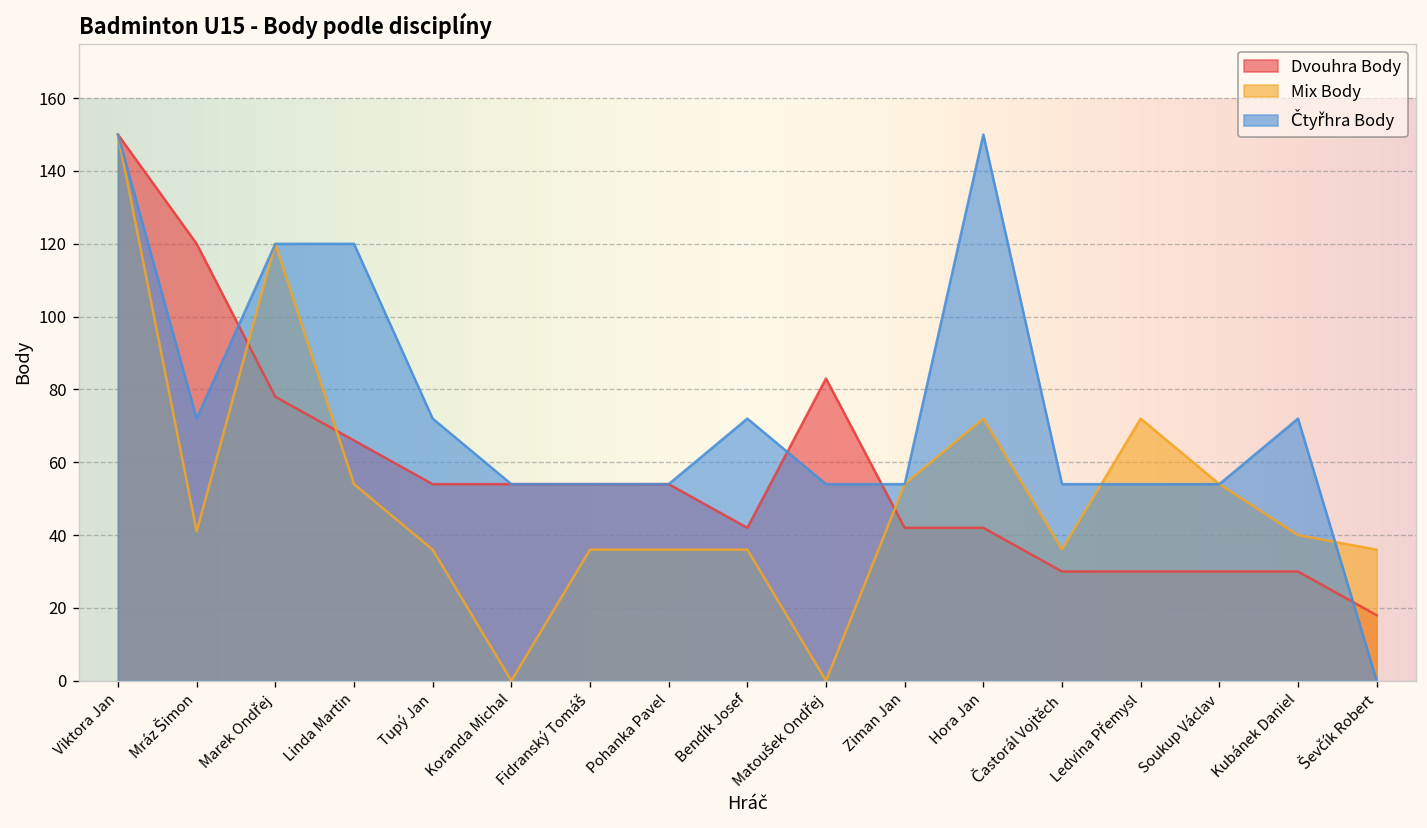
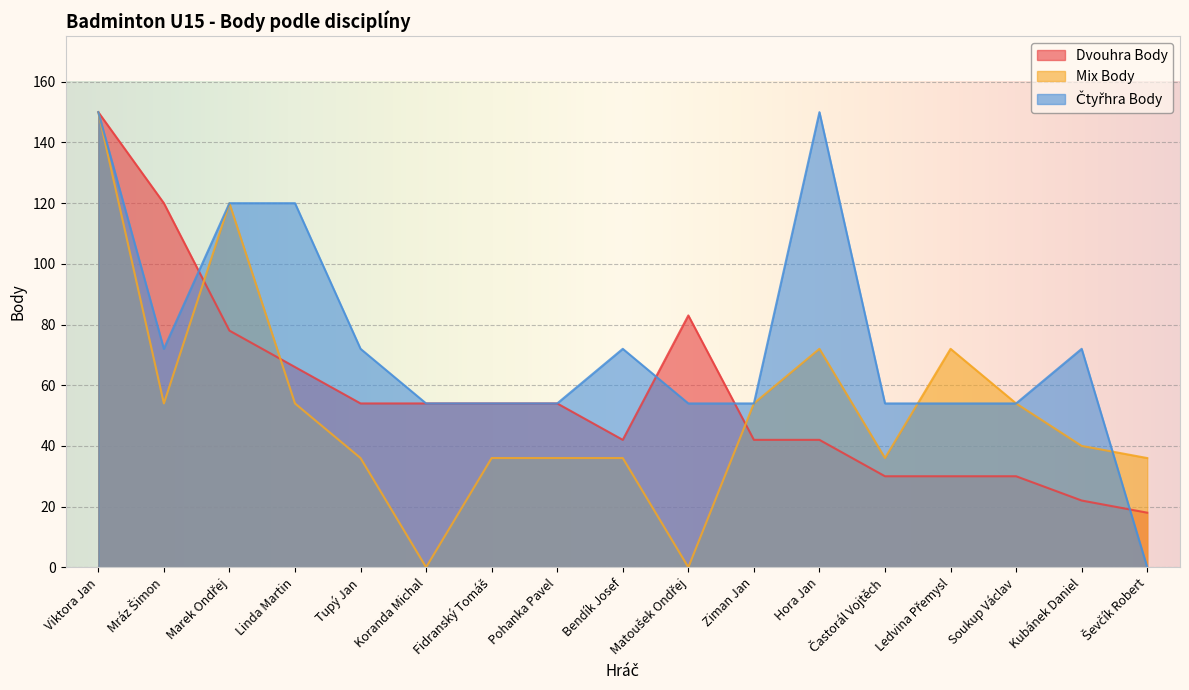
  {
    "Dvouhra Body": {
      "Mráz Šimon": 120,
      "Marek Ondřej": 78,
      "Linda Martin": 66,
      "Tupý Jan": 54,
      "Bendík Josef": 42,
      "Matoušek Ondřej": 83,
      "Ziman Jan": 42,
      "Hora Jan": 42,
      "Častorál Vojtěch": 30,
      "Ledvina Přemysl": 30,
      "Soukup Václav": 30,
-     "Kubánek Daniel": 30,
+     "Kubánek Daniel": 22,
      "Ševčík Robert": 18
    },
    "Mix Body": {
-     "Mráz Šimon": 41,
+     "Mráz Šimon": 54,
      "Linda Martin": 54,
      "Tupý Jan": 36,
      "Koranda Michal": 0,
      "Fidranský Tomáš": 36,
      "Pohanka Pavel": 36,
      "Bendík Josef": 36,
      "Matoušek Ondřej": 0,
      "Hora Jan": 72,
      "Častorál Vojtěch": 36,
      "Ledvina Přemysl": 72,
      "Kubánek Daniel": 40,
      "Ševčík Robert": 36
    },
    "Čtyřhra Body": {
      "Mráz Šimon": 72,
      "Linda Martin": 120,
      "Tupý Jan": 72,
      "Bendík Josef": 72,
      "Matoušek Ondřej": 54,
      "Hora Jan": 150,
      "Častorál Vojtěch": 54,
      "Ledvina Přemysl": 54,
      "Kubánek Daniel": 72,
      "Ševčík Robert": 0
    }
  }
